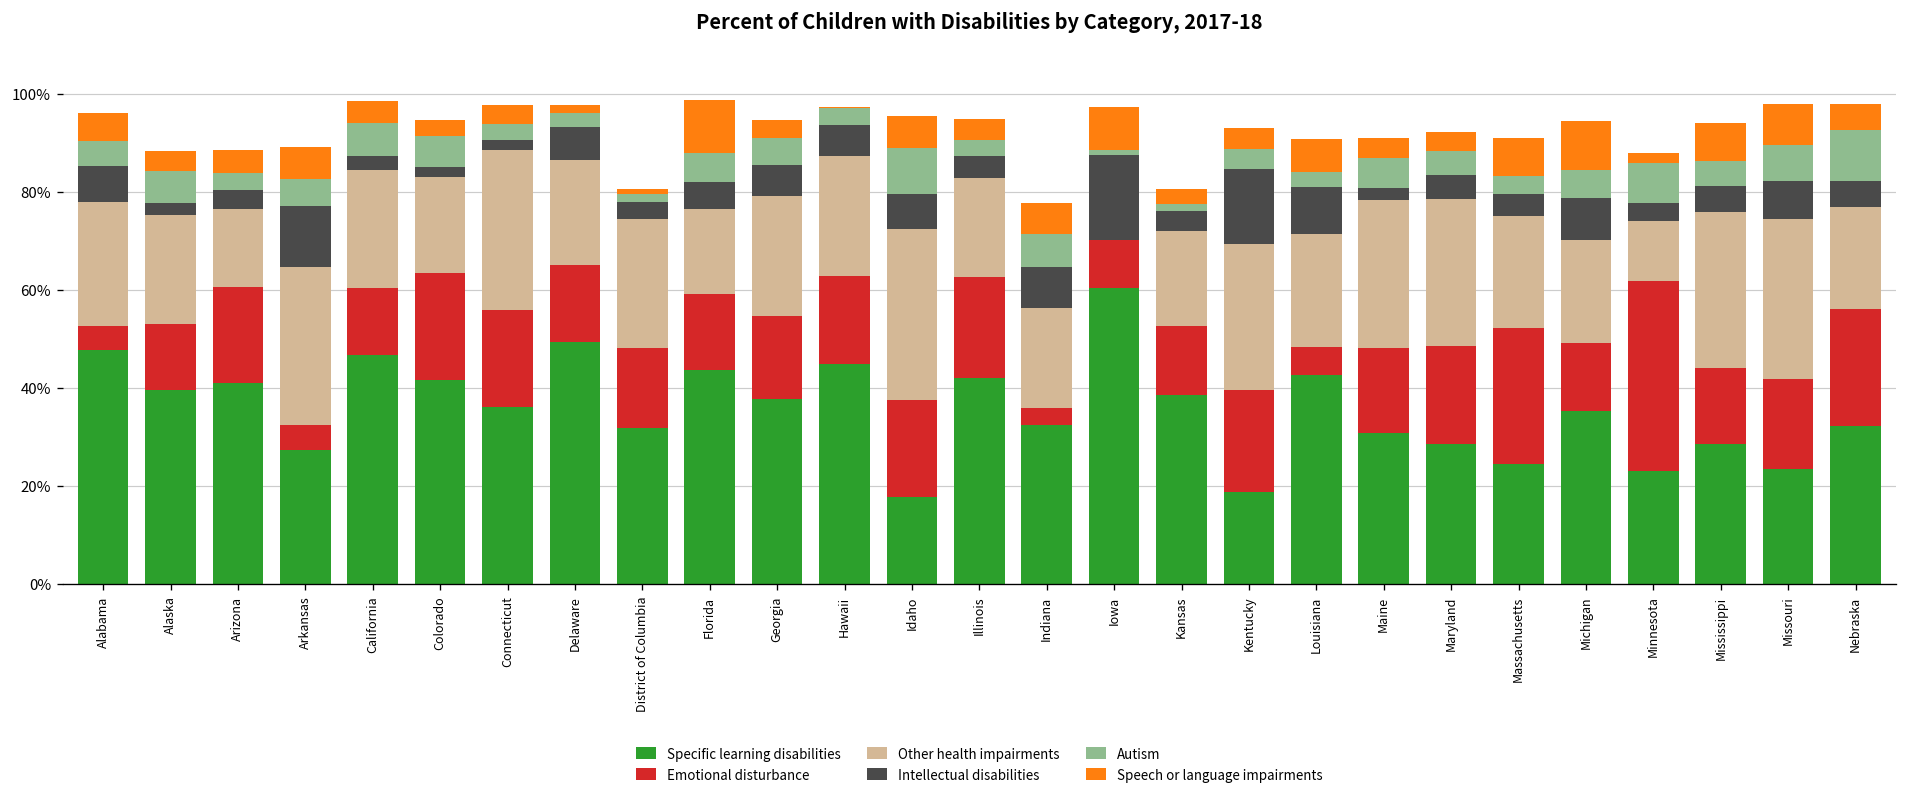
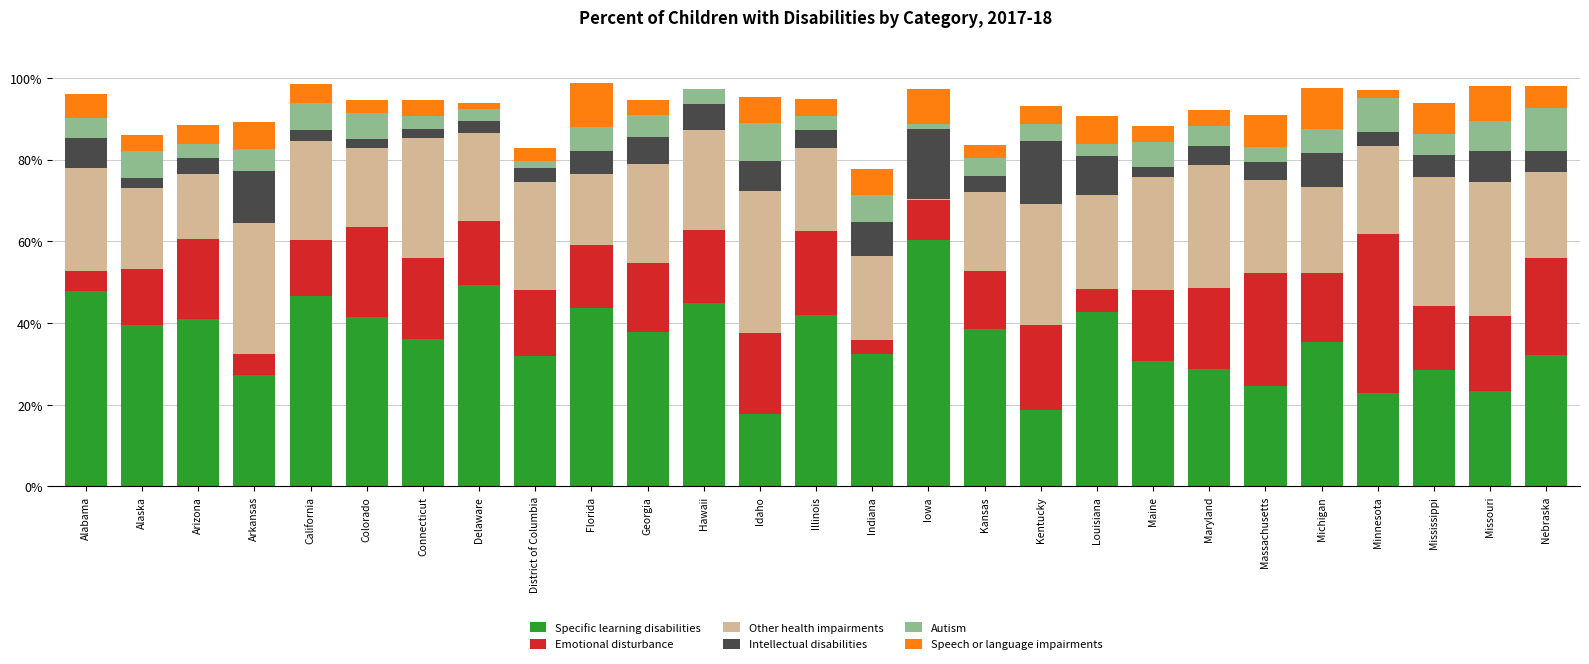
  {
    "Specific learning disabilities": {
      "Alabama": "48%",
      "Alaska": "39%",
      "Arizona": "41%",
      "Arkansas": "27%",
      "California": "47%",
      "Colorado": "42%",
      "Connecticut": "36%",
      "Delaware": "49%",
      "District of Columbia": "32%",
      "Florida": "44%",
      "Georgia": "38%",
      "Hawaii": "45%",
      "Idaho": "18%",
      "Illinois": "42%",
      "Indiana": "32%",
      "Iowa": "60%",
      "Kansas": "39%",
      "Kentucky": "19%",
      "Louisiana": "43%",
      "Maine": "31%",
      "Maryland": "29%",
      "Massachusetts": "25%",
      "Michigan": "35%",
      "Minnesota": "23%",
      "Mississippi": "29%",
      "Missouri": "23%",
      "Nebraska": "32%"
    },
    "Emotional disturbance": {
      "Alabama": "5%",
      "Alaska": "14%",
      "Arizona": "20%",
      "Arkansas": "5%",
      "California": "14%",
      "Colorado": "22%",
      "Connecticut": "20%",
      "Delaware": "16%",
      "District of Columbia": "16%",
      "Florida": "15%",
      "Georgia": "17%",
      "Hawaii": "18%",
      "Idaho": "20%",
      "Illinois": "21%",
      "Indiana": "4%",
      "Iowa": "10%",
      "Kansas": "14%",
      "Kentucky": "21%",
      "Louisiana": "6%",
      "Maine": "17%",
      "Maryland": "20%",
      "Massachusetts": "28%",
-     "Michigan": "14%",
+     "Michigan": "17%",
      "Minnesota": "39%",
      "Mississippi": "16%",
      "Missouri": "18%",
      "Nebraska": "24%"
    },
    "Other health impairments": {
      "Alabama": "25%",
-     "Alaska": "22%",
+     "Alaska": "20%",
      "Arizona": "16%",
      "Arkansas": "32%",
      "California": "24%",
      "Colorado": "19%",
-     "Connecticut": "33%",
+     "Connecticut": "29%",
      "Delaware": "21%",
      "District of Columbia": "26%",
      "Florida": "17%",
      "Georgia": "24%",
      "Hawaii": "24%",
      "Idaho": "35%",
      "Illinois": "20%",
      "Indiana": "20%",
      "Kansas": "19%",
      "Kentucky": "30%",
      "Louisiana": "23%",
-     "Maine": "30%",
+     "Maine": "28%",
      "Maryland": "30%",
      "Massachusetts": "23%",
      "Michigan": "21%",
-     "Minnesota": "12%",
+     "Minnesota": "21%",
      "Mississippi": "32%",
      "Missouri": "33%",
      "Nebraska": "21%"
    },
    "Intellectual disabilities": {
      "Alabama": "7%",
      "Alaska": "2%",
      "Arizona": "4%",
      "Arkansas": "13%",
      "California": "3%",
      "Colorado": "2%",
      "Connecticut": "2%",
-     "Delaware": "7%",
+     "Delaware": "3%",
      "District of Columbia": "3%",
      "Florida": "6%",
      "Georgia": "6%",
      "Hawaii": "6%",
      "Idaho": "7%",
      "Illinois": "5%",
      "Indiana": "8%",
      "Iowa": "17%",
      "Kansas": "4%",
      "Kentucky": "15%",
      "Louisiana": "9%",
      "Maine": "2%",
      "Maryland": "5%",
      "Massachusetts": "4%",
      "Michigan": "8%",
      "Minnesota": "4%",
      "Mississippi": "5%",
      "Missouri": "8%",
      "Nebraska": "5%"
    },
    "Autism": {
      "Alabama": "5%",
      "Alaska": "7%",
      "Arizona": "4%",
      "Arkansas": "6%",
      "California": "7%",
      "Colorado": "6%",
      "Connecticut": "3%",
      "Delaware": "3%",
      "District of Columbia": "2%",
      "Florida": "6%",
      "Georgia": "5%",
      "Hawaii": "4%",
      "Idaho": "9%",
      "Illinois": "3%",
      "Indiana": "7%",
      "Iowa": "1%",
-     "Kansas": "1%",
+     "Kansas": "4%",
      "Kentucky": "4%",
      "Louisiana": "3%",
      "Maine": "6%",
      "Maryland": "5%",
      "Massachusetts": "4%",
      "Michigan": "6%",
      "Minnesota": "8%",
      "Mississippi": "5%",
      "Missouri": "7%",
      "Nebraska": "11%"
    },
    "Speech or language impairments": {
      "Alabama": "6%",
      "Alaska": "4%",
      "Arizona": "5%",
      "Arkansas": "6%",
      "California": "5%",
      "Colorado": "3%",
      "Connecticut": "4%",
      "Delaware": "2%",
-     "District of Columbia": "1%",
+     "District of Columbia": "3%",
      "Florida": "11%",
      "Georgia": "4%",
      "Idaho": "6%",
      "Illinois": "4%",
      "Indiana": "6%",
      "Iowa": "9%",
      "Kansas": "3%",
      "Kentucky": "4%",
      "Louisiana": "7%",
      "Maine": "4%",
      "Maryland": "4%",
      "Massachusetts": "8%",
      "Michigan": "10%",
      "Minnesota": "2%",
      "Mississippi": "8%",
      "Missouri": "8%",
      "Nebraska": "5%"
    }
  }
